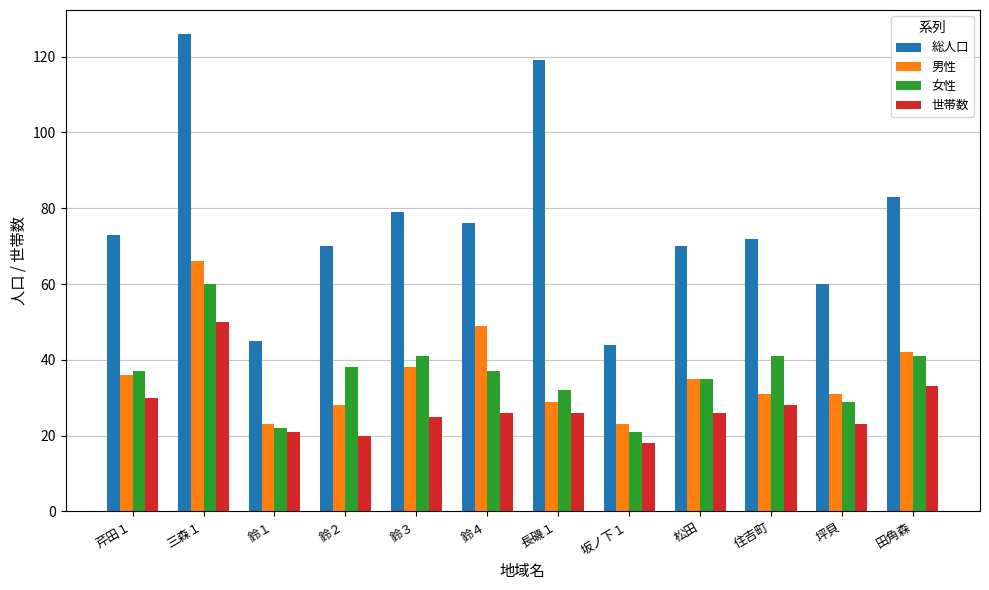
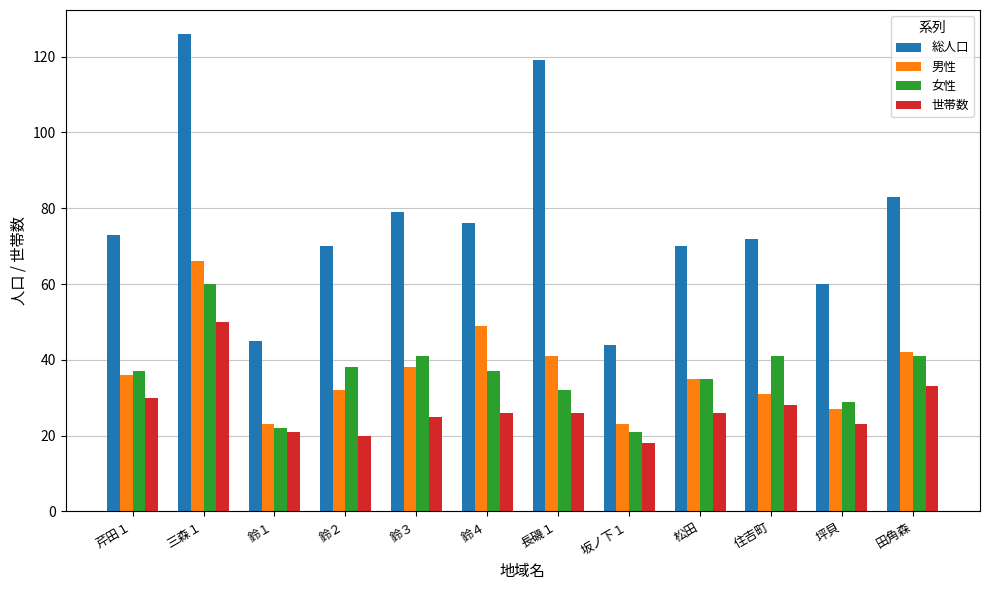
  {
    "総人口": {
      "芹田１": 73,
      "三森１": 126,
      "鈴１": 45,
      "鈴２": 70,
      "鈴３": 79,
      "鈴４": 76,
      "長磯１": 119,
      "坂ノ下１": 44,
      "松田": 70,
      "住吉町": 72,
      "坪貝": 60,
      "田角森": 83
    },
    "男性": {
      "芹田１": 36,
      "三森１": 66,
      "鈴１": 23,
-     "鈴２": 28,
+     "鈴２": 32,
      "鈴３": 38,
      "鈴４": 49,
-     "長磯１": 29,
+     "長磯１": 41,
      "坂ノ下１": 23,
      "松田": 35,
      "住吉町": 31,
-     "坪貝": 31,
+     "坪貝": 27,
      "田角森": 42
    },
    "女性": {
      "芹田１": 37,
      "三森１": 60,
      "鈴１": 22,
      "鈴２": 38,
      "鈴３": 41,
      "鈴４": 37,
      "長磯１": 32,
      "坂ノ下１": 21,
      "松田": 35,
      "住吉町": 41,
      "坪貝": 29,
      "田角森": 41
    },
    "世帯数": {
      "芹田１": 30,
      "三森１": 50,
      "鈴１": 21,
      "鈴２": 20,
      "鈴３": 25,
      "鈴４": 26,
      "長磯１": 26,
      "坂ノ下１": 18,
      "松田": 26,
      "住吉町": 28,
      "坪貝": 23,
      "田角森": 33
    }
  }
